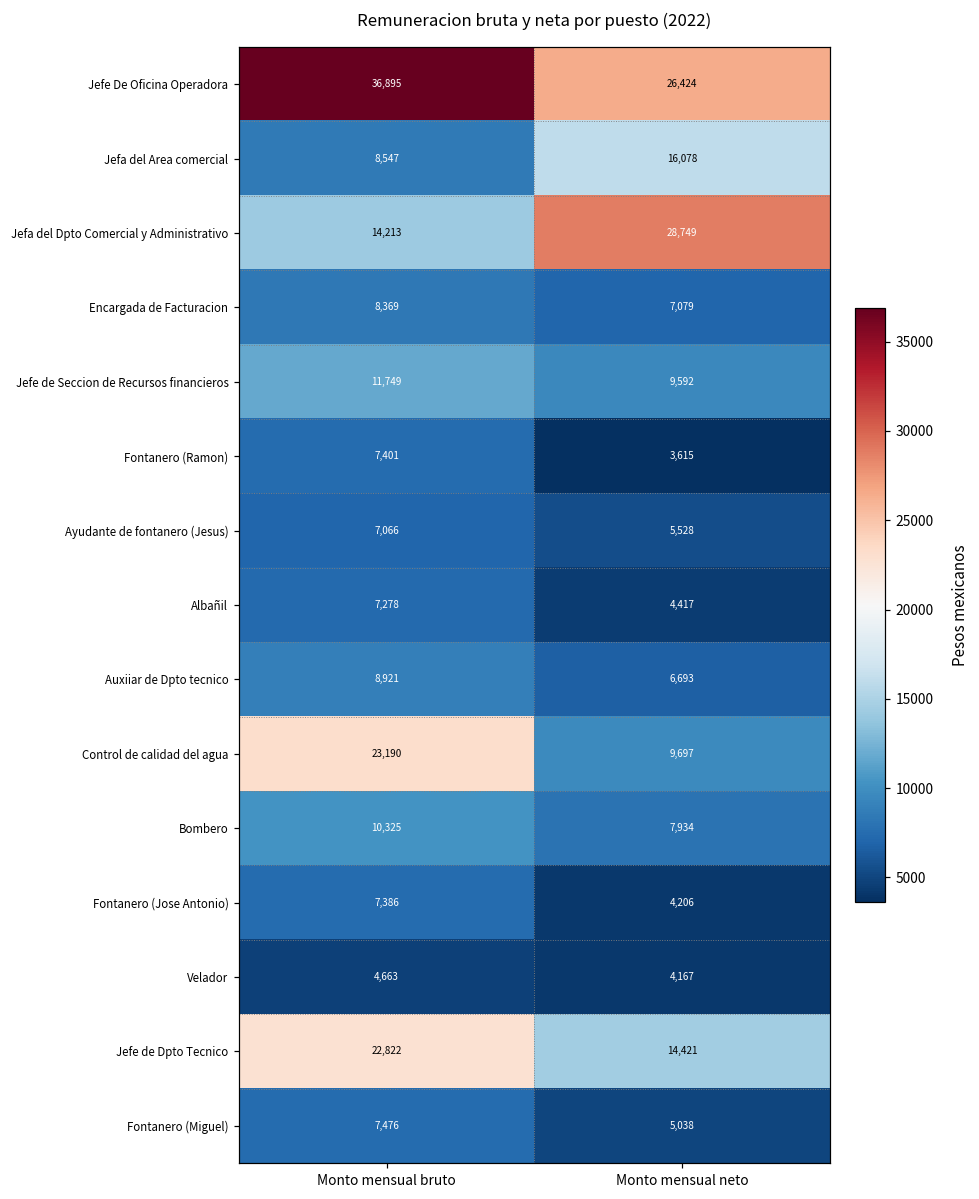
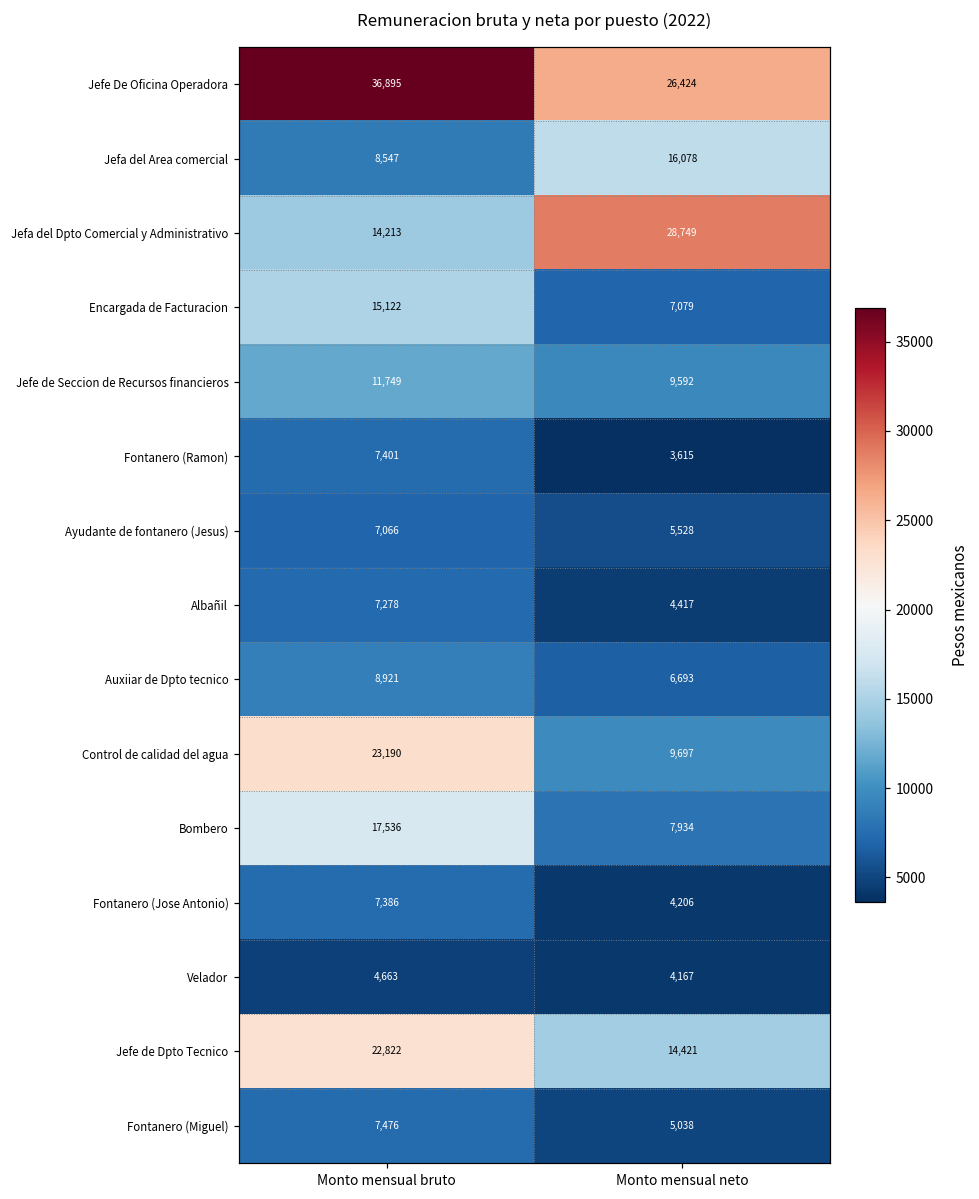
  {
    "Jefe De Oficina Operadora": {
      "Monto mensual bruto": "36,895",
      "Monto mensual neto": "26,424"
    },
    "Jefa del Area comercial": {
      "Monto mensual bruto": "8,547",
      "Monto mensual neto": "16,078"
    },
    "Jefa del Dpto Comercial y Administrativo": {
      "Monto mensual bruto": "14,213",
      "Monto mensual neto": "28,749"
    },
    "Encargada de Facturacion": {
-     "Monto mensual bruto": "8,369",
+     "Monto mensual bruto": "15,122",
      "Monto mensual neto": "7,079"
    },
    "Jefe de Seccion de Recursos financieros": {
      "Monto mensual bruto": "11,749",
      "Monto mensual neto": "9,592"
    },
    "Fontanero (Ramon)": {
      "Monto mensual bruto": "7,401",
      "Monto mensual neto": "3,615"
    },
    "Ayudante de fontanero (Jesus)": {
      "Monto mensual bruto": "7,066",
      "Monto mensual neto": "5,528"
    },
    "Albañil": {
      "Monto mensual bruto": "7,278",
      "Monto mensual neto": "4,417"
    },
    "Auxiiar de Dpto tecnico": {
      "Monto mensual bruto": "8,921",
      "Monto mensual neto": "6,693"
    },
    "Control de calidad del agua": {
      "Monto mensual bruto": "23,190",
      "Monto mensual neto": "9,697"
    },
    "Bombero": {
-     "Monto mensual bruto": "10,325",
+     "Monto mensual bruto": "17,536",
      "Monto mensual neto": "7,934"
    },
    "Fontanero (Jose Antonio)": {
      "Monto mensual bruto": "7,386",
      "Monto mensual neto": "4,206"
    },
    "Velador": {
      "Monto mensual bruto": "4,663",
      "Monto mensual neto": "4,167"
    },
    "Jefe de Dpto Tecnico": {
      "Monto mensual bruto": "22,822",
      "Monto mensual neto": "14,421"
    },
    "Fontanero (Miguel)": {
      "Monto mensual bruto": "7,476",
      "Monto mensual neto": "5,038"
    }
  }
